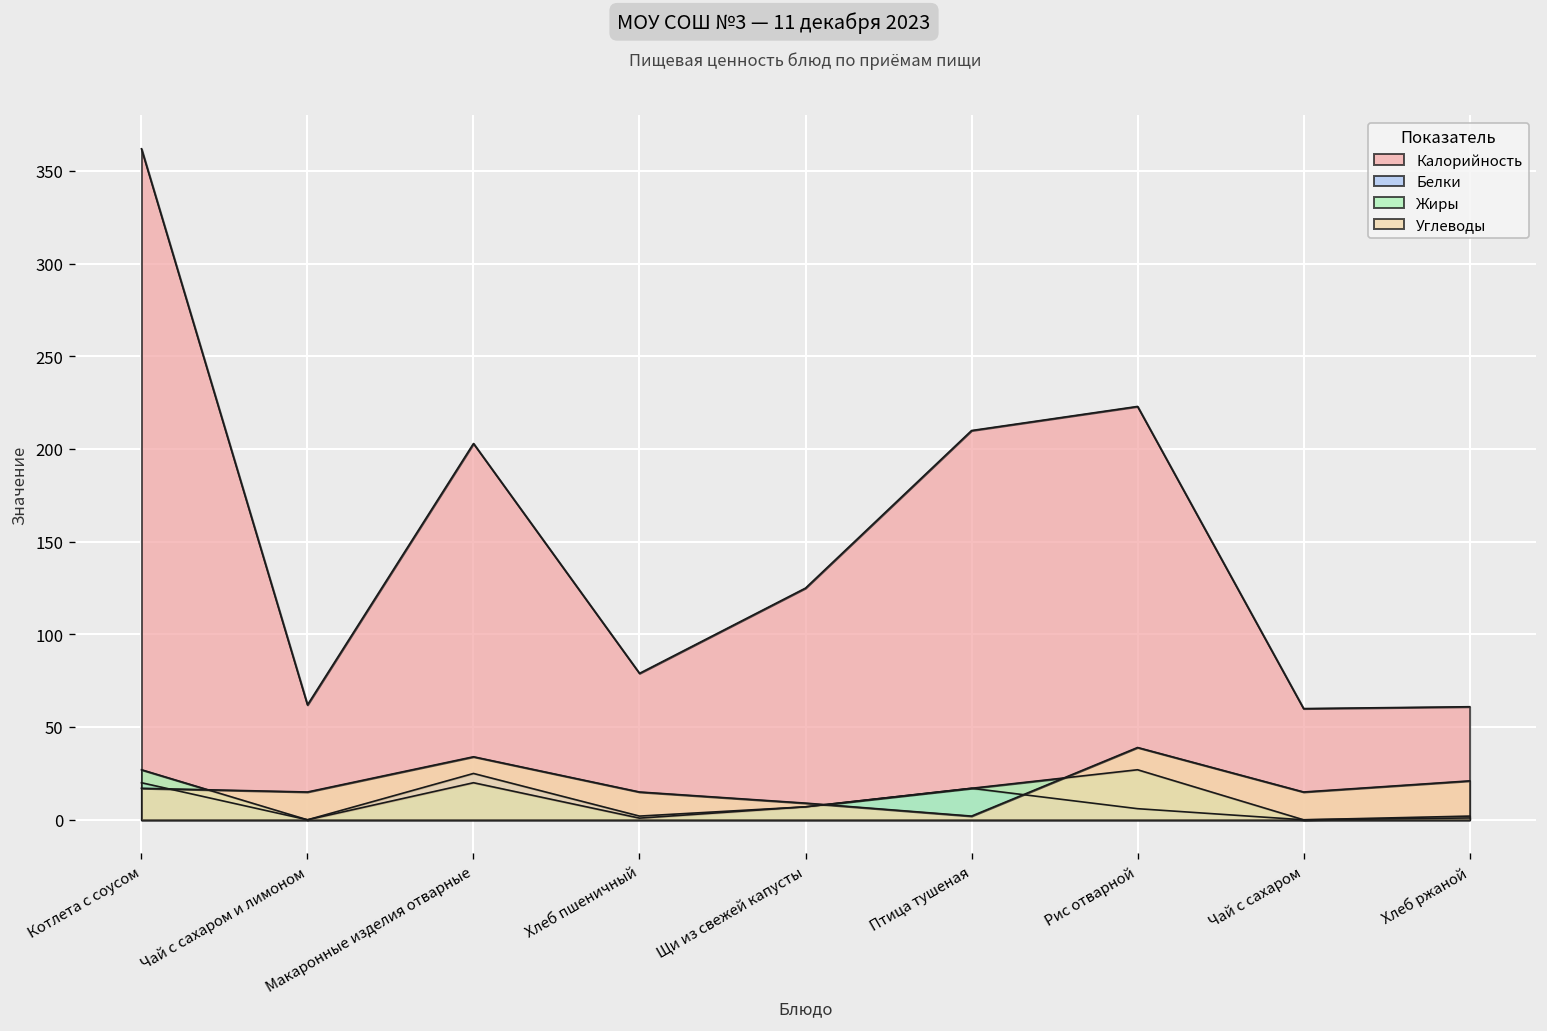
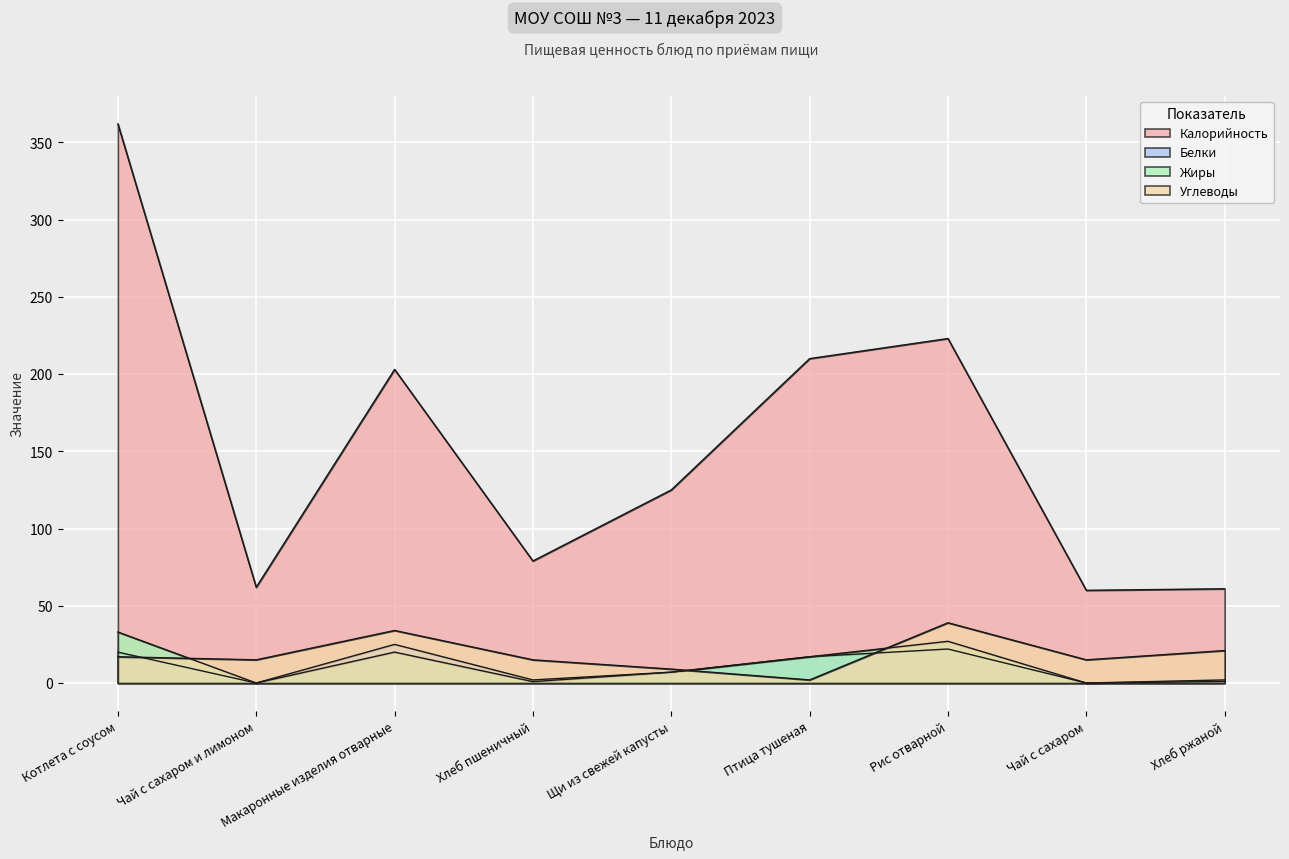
  {
    "Белки": {
      "Котлета с соусом": 20,
      "Макаронные изделия отварные": 25,
-     "Рис отварной": 6
+     "Рис отварной": 22
    },
    "Жиры": {
-     "Котлета с соусом": 27,
+     "Котлета с соусом": 33,
      "Макаронные изделия отварные": 20,
      "Рис отварной": 27
    }
  }
